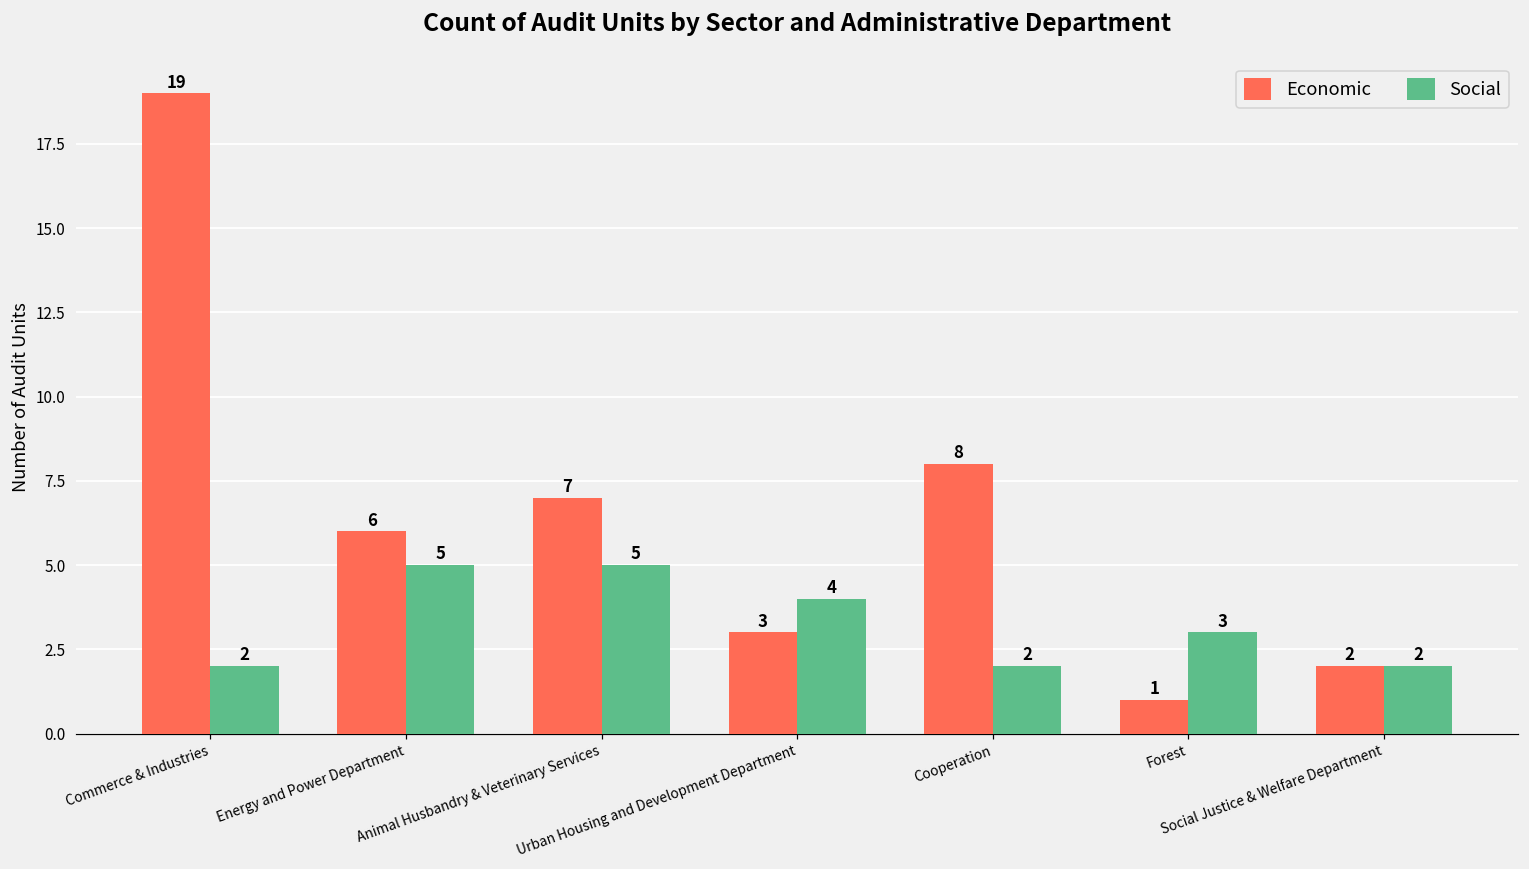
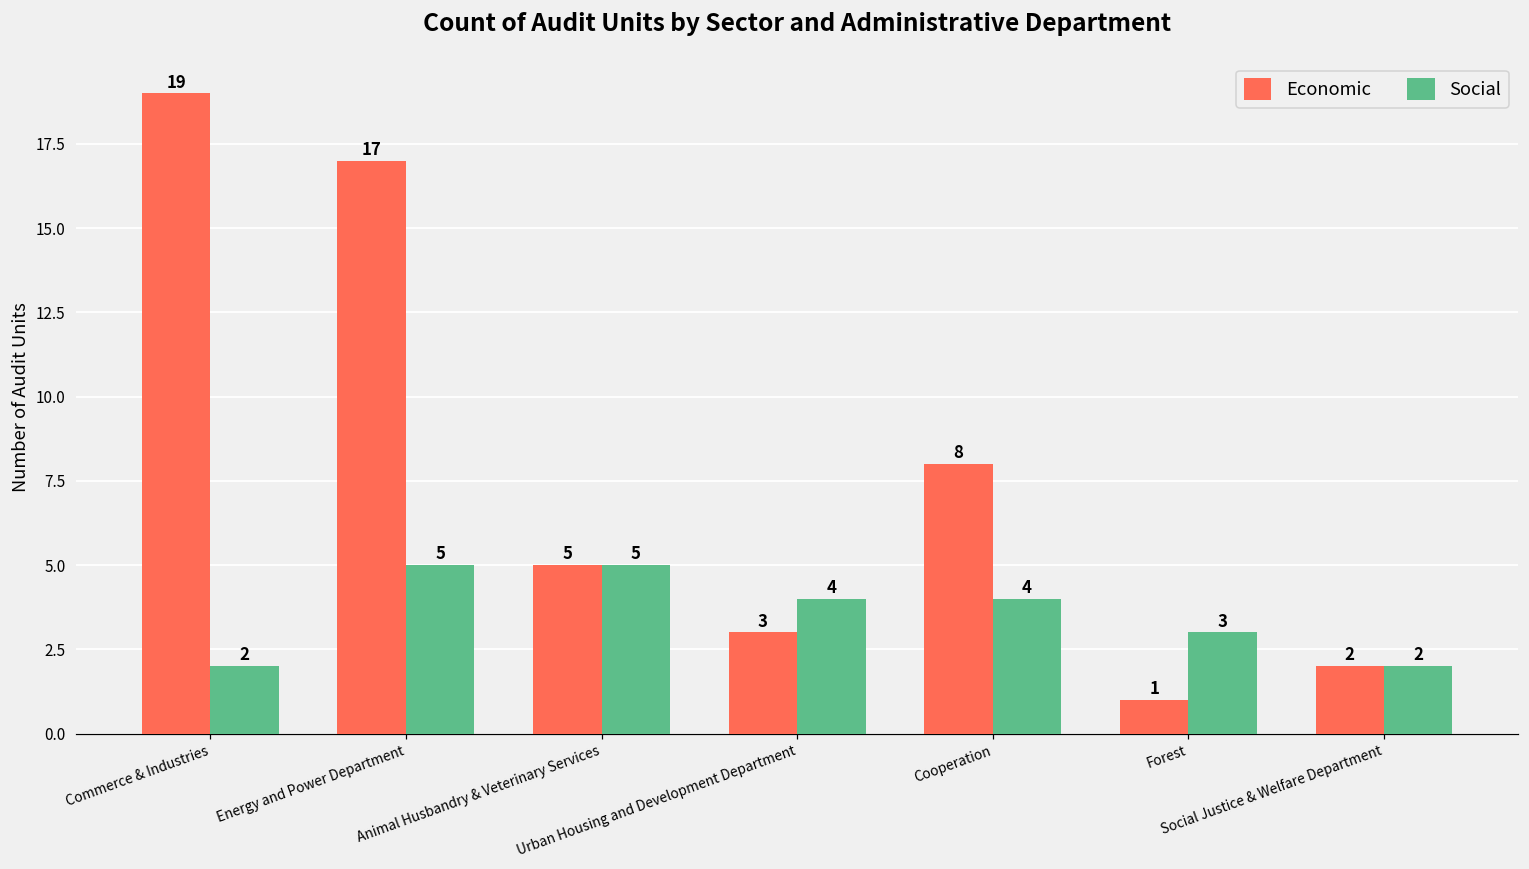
  {
    "Economic": {
      "Commerce & Industries": 19,
-     "Energy and Power Department": 6,
-     "Animal Husbandry & Veterinary Services": 7,
+     "Energy and Power Department": 17,
+     "Animal Husbandry & Veterinary Services": 5,
      "Urban Housing and Development Department": 3,
      "Cooperation": 8,
      "Forest": 1,
      "Social Justice & Welfare Department": 2
    },
    "Social": {
      "Commerce & Industries": 2,
      "Energy and Power Department": 5,
      "Animal Husbandry & Veterinary Services": 5,
      "Urban Housing and Development Department": 4,
-     "Cooperation": 2,
+     "Cooperation": 4,
      "Forest": 3,
      "Social Justice & Welfare Department": 2
    }
  }
